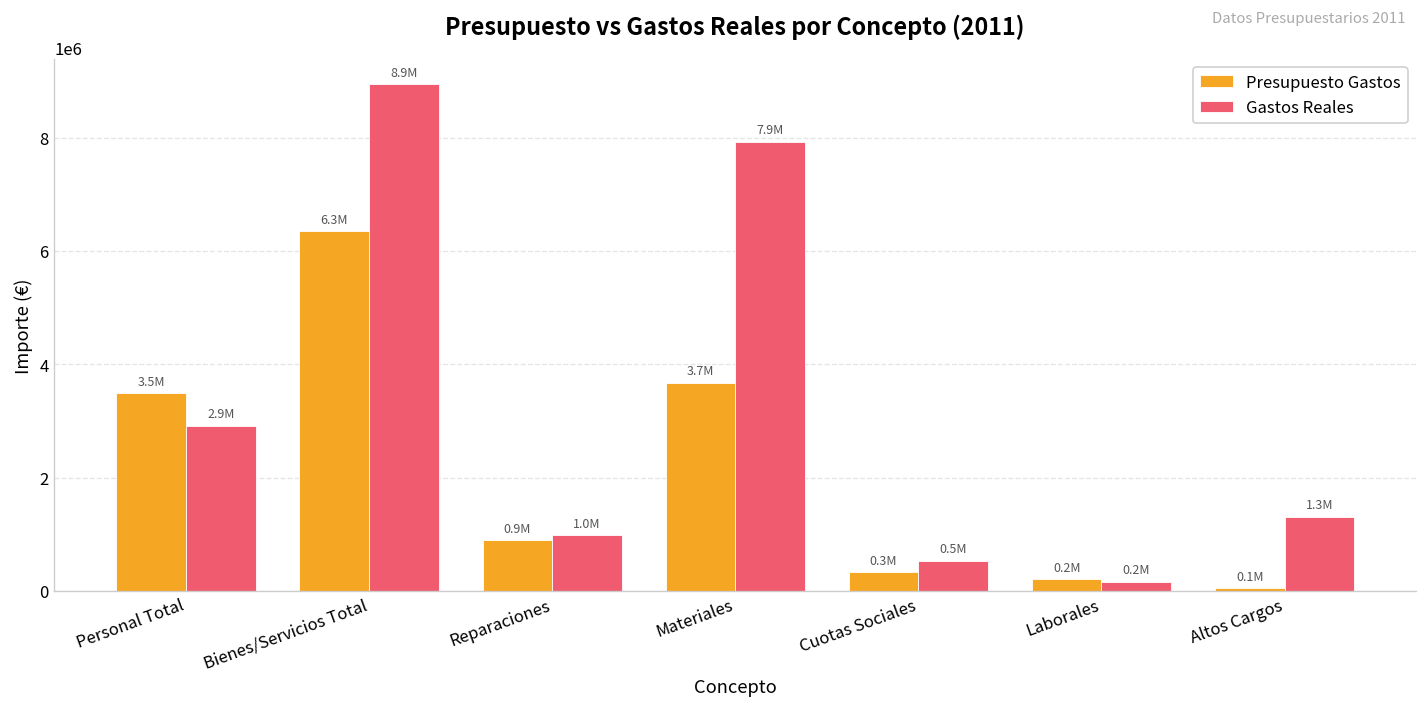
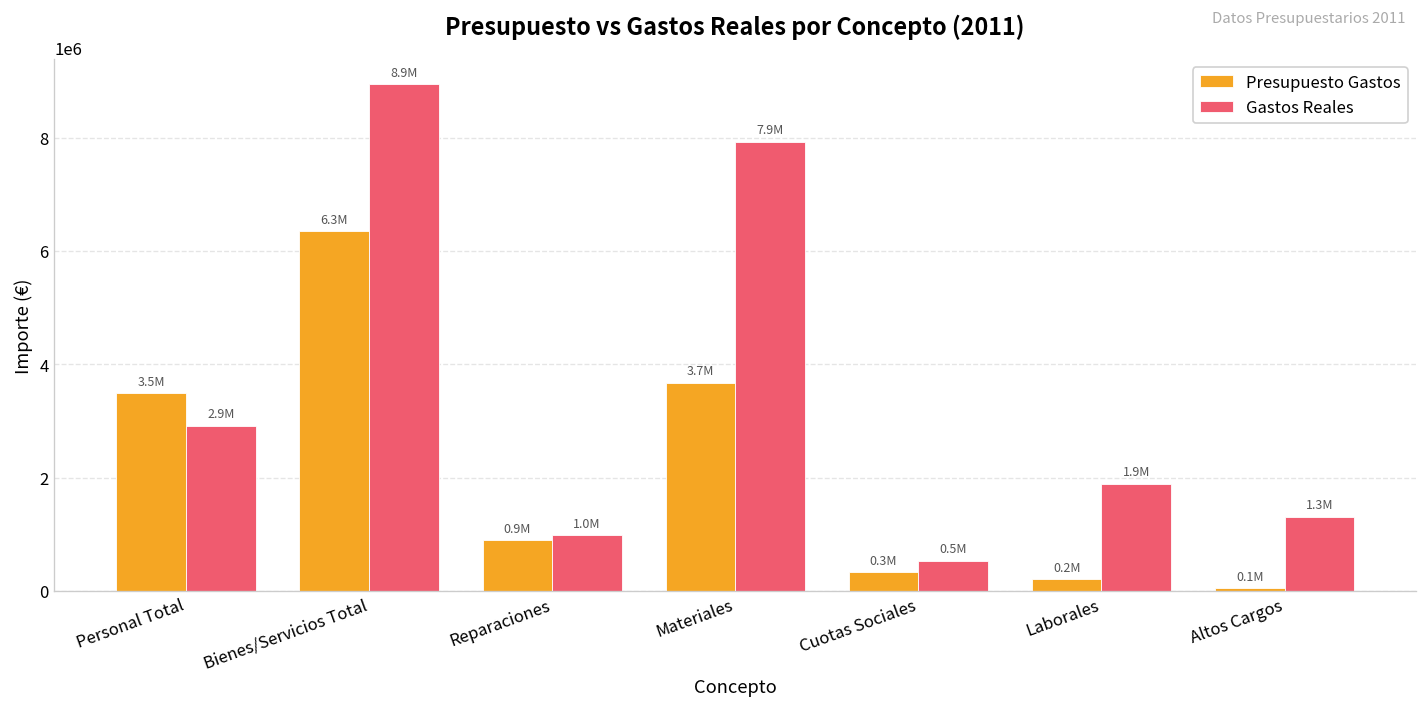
  {
    "Presupuesto Gastos": {
      "Personal Total": "3.5M",
      "Bienes/Servicios Total": "6.3M",
      "Reparaciones": "0.9M",
      "Materiales": "3.7M",
      "Cuotas Sociales": "0.3M",
      "Laborales": "0.2M",
      "Altos Cargos": "0.1M"
    },
    "Gastos Reales": {
      "Personal Total": "2.9M",
      "Bienes/Servicios Total": "8.9M",
      "Reparaciones": "1.0M",
      "Materiales": "7.9M",
      "Cuotas Sociales": "0.5M",
-     "Laborales": "0.2M",
+     "Laborales": "1.9M",
      "Altos Cargos": "1.3M"
    }
  }
